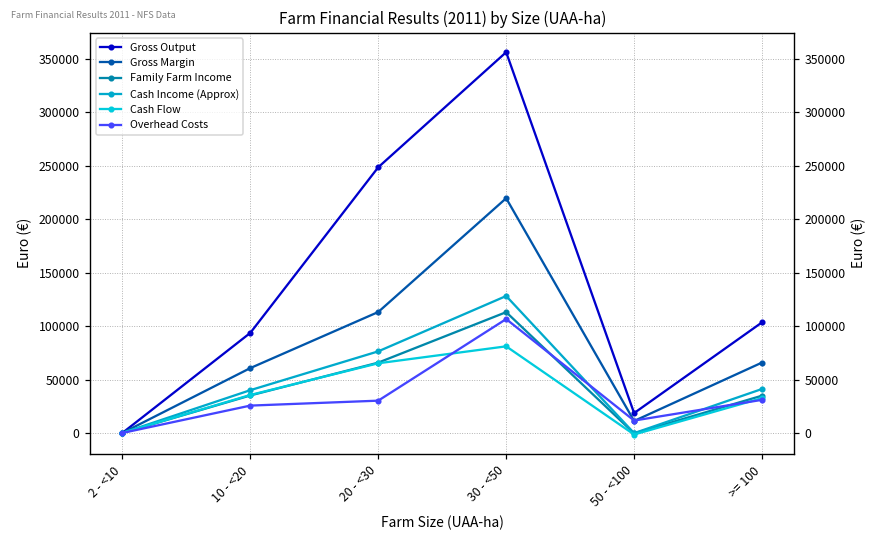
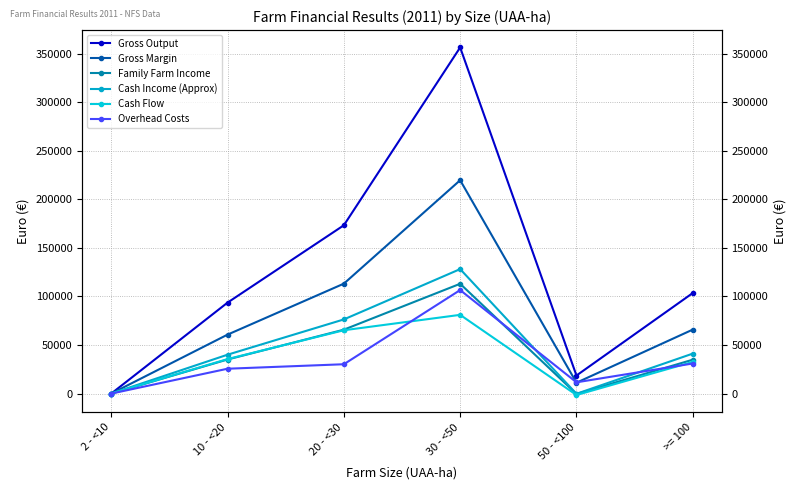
  {
    "Gross Output": {
      "10 - <20": 90000,
-     "20 - <30": 250000,
+     "20 - <30": 170000,
      "30 - <50": 360000,
      "50 - <100": 20000,
      ">= 100": 100000
    },
    "Overhead Costs": {
      "10 - <20": 30000,
      "20 - <30": 30000,
      "30 - <50": 110000
    }
  }
